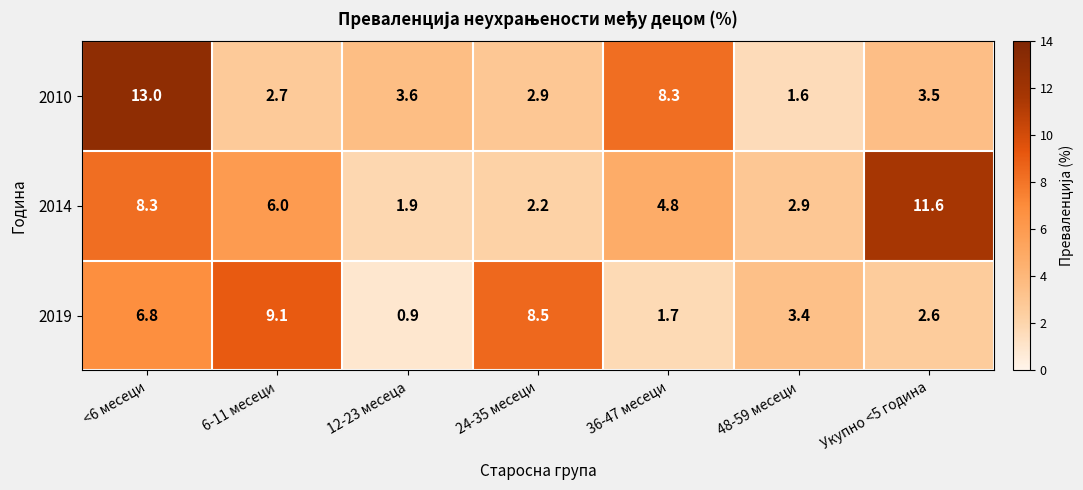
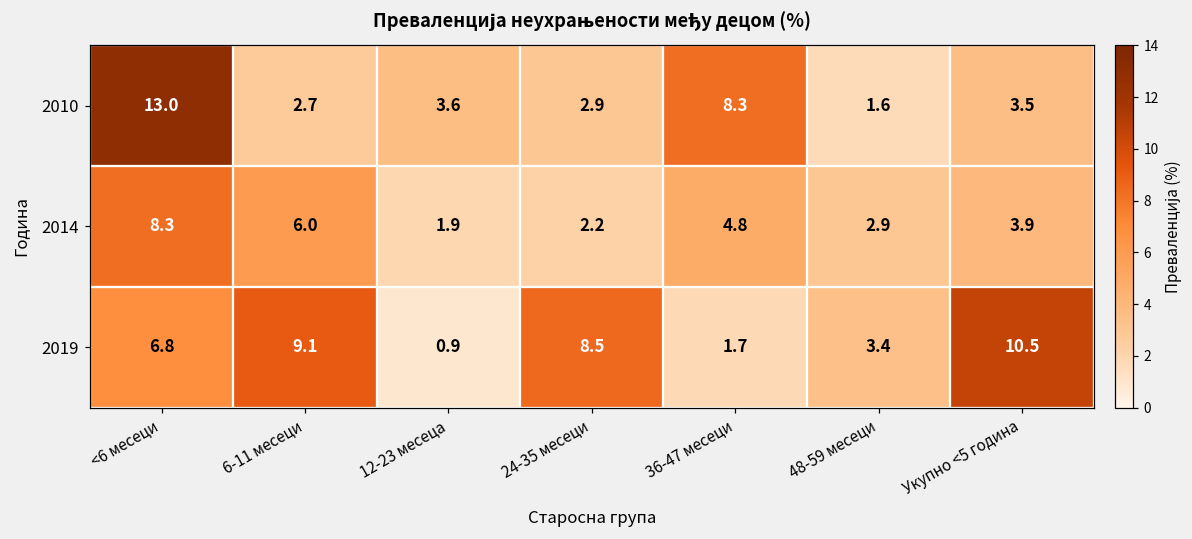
  {
    "2010": {
      "<6 месеци": 13.0,
      "6-11 месеци": 2.7,
      "12-23 месеца": 3.6,
      "24-35 месеци": 2.9,
      "36-47 месеци": 8.3,
      "48-59 месеци": 1.6,
      "Укупно <5 година": 3.5
    },
    "2014": {
      "<6 месеци": 8.3,
      "6-11 месеци": 6.0,
      "12-23 месеца": 1.9,
      "24-35 месеци": 2.2,
      "36-47 месеци": 4.8,
      "48-59 месеци": 2.9,
-     "Укупно <5 година": 11.6
+     "Укупно <5 година": 3.9
    },
    "2019": {
      "<6 месеци": 6.8,
      "6-11 месеци": 9.1,
      "12-23 месеца": 0.9,
      "24-35 месеци": 8.5,
      "36-47 месеци": 1.7,
      "48-59 месеци": 3.4,
-     "Укупно <5 година": 2.6
+     "Укупно <5 година": 10.5
    }
  }
